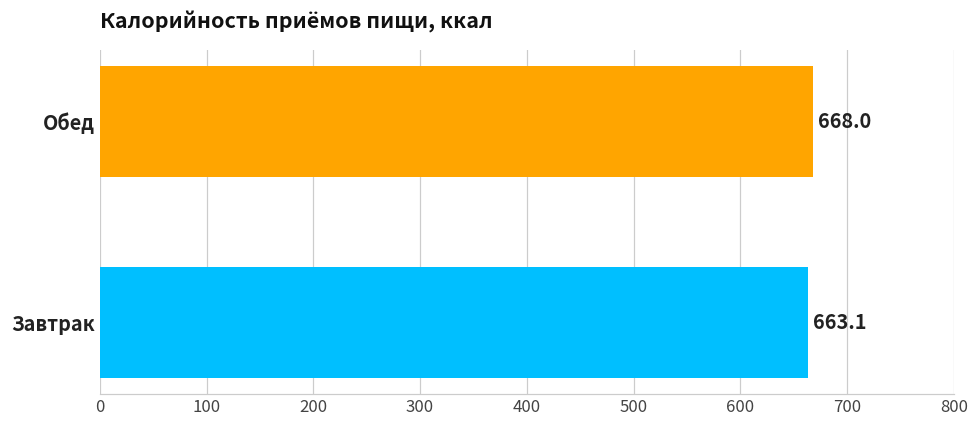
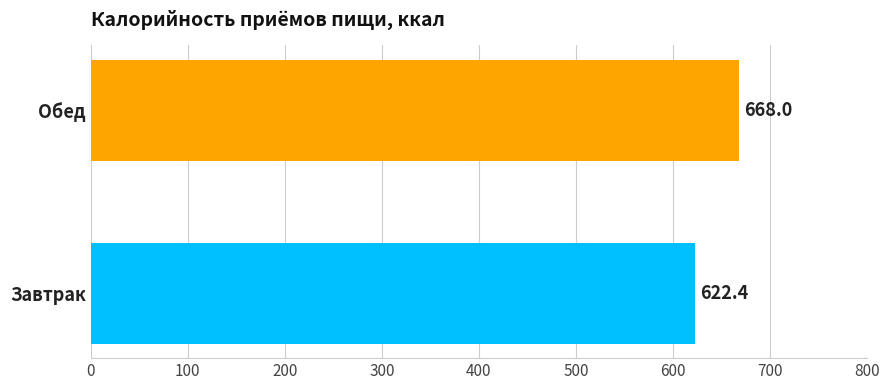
  {
    "Обед": 668.0,
-   "Завтрак": 663.1
+   "Завтрак": 622.4
  }
